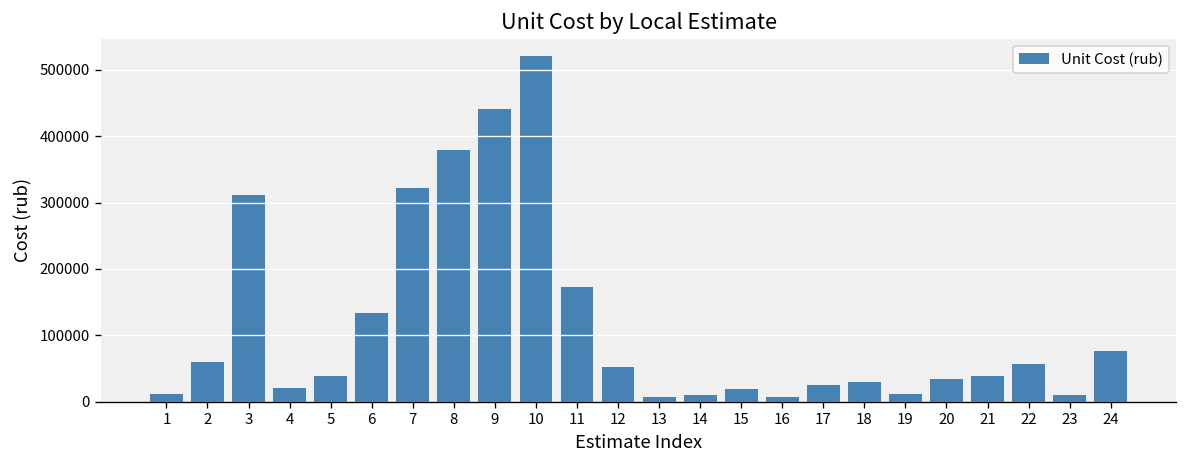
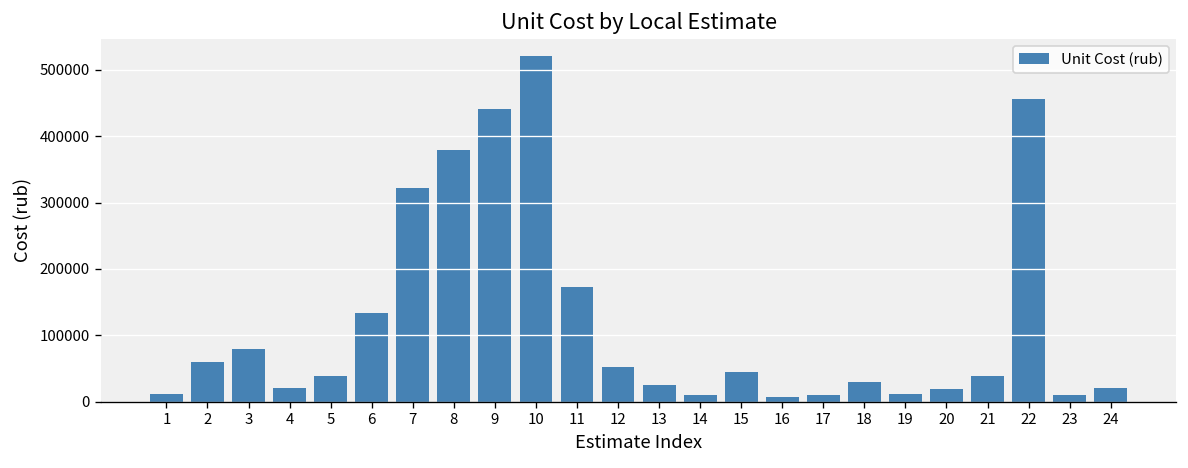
  {
    "1": 10000,
    "2": 60000,
-   "3": 310000,
+   "3": 80000,
    "4": 20000,
    "5": 40000,
    "6": 130000,
    "7": 320000,
    "8": 380000,
    "9": 440000,
    "10": 520000,
    "11": 170000,
    "12": 50000,
-   "13": 10000,
+   "13": 30000,
    "14": 10000,
-   "15": 20000,
+   "15": 40000,
    "16": 10000,
-   "17": 30000,
+   "17": 10000,
    "18": 30000,
    "19": 10000,
-   "20": 30000,
+   "20": 20000,
    "21": 40000,
-   "22": 60000,
+   "22": 460000,
    "23": 10000,
-   "24": 80000
+   "24": 20000
  }
